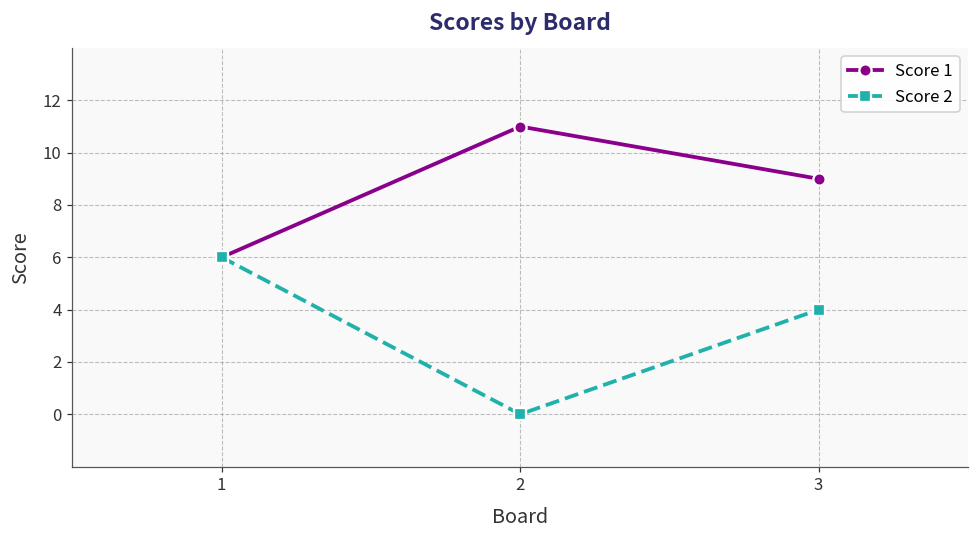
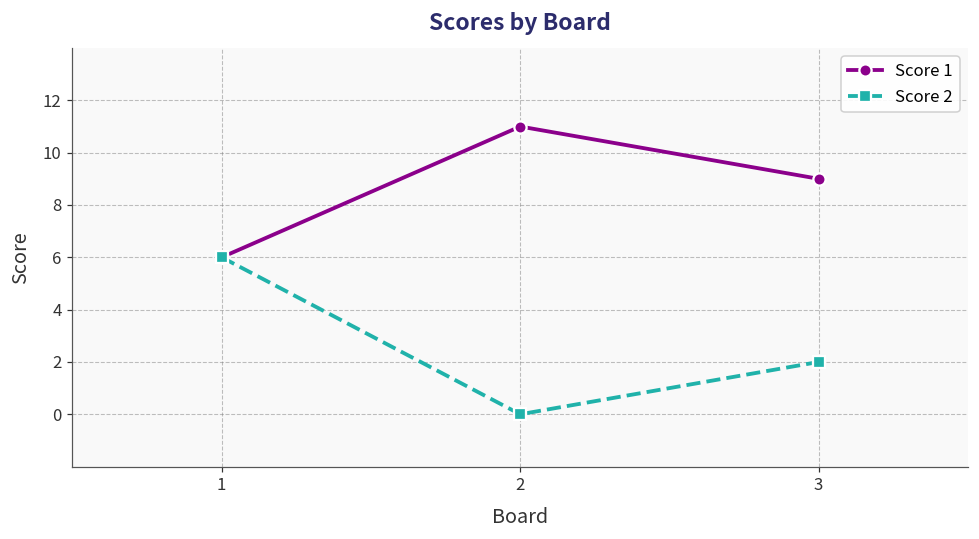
  {
    "Score 1": {
      "2": 11,
      "3": 9
    },
    "Score 2": {
      "2": 0,
-     "3": 4
+     "3": 2
    }
  }
